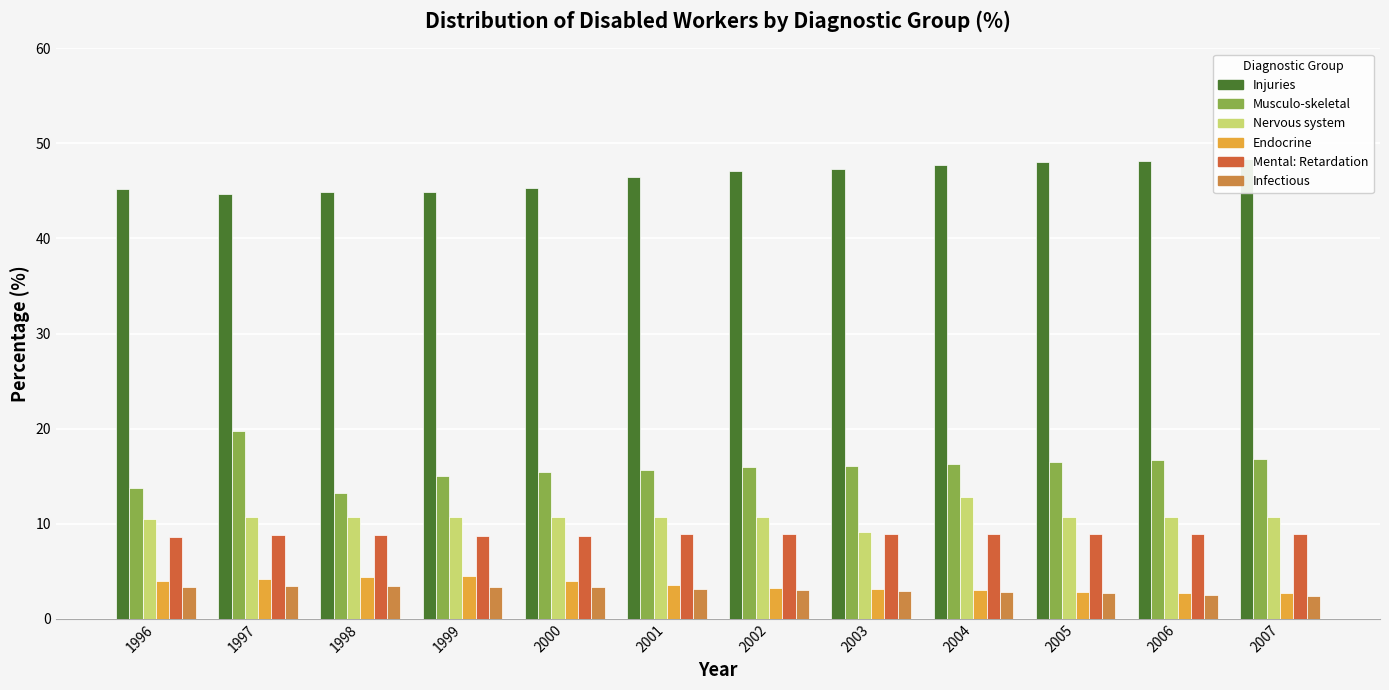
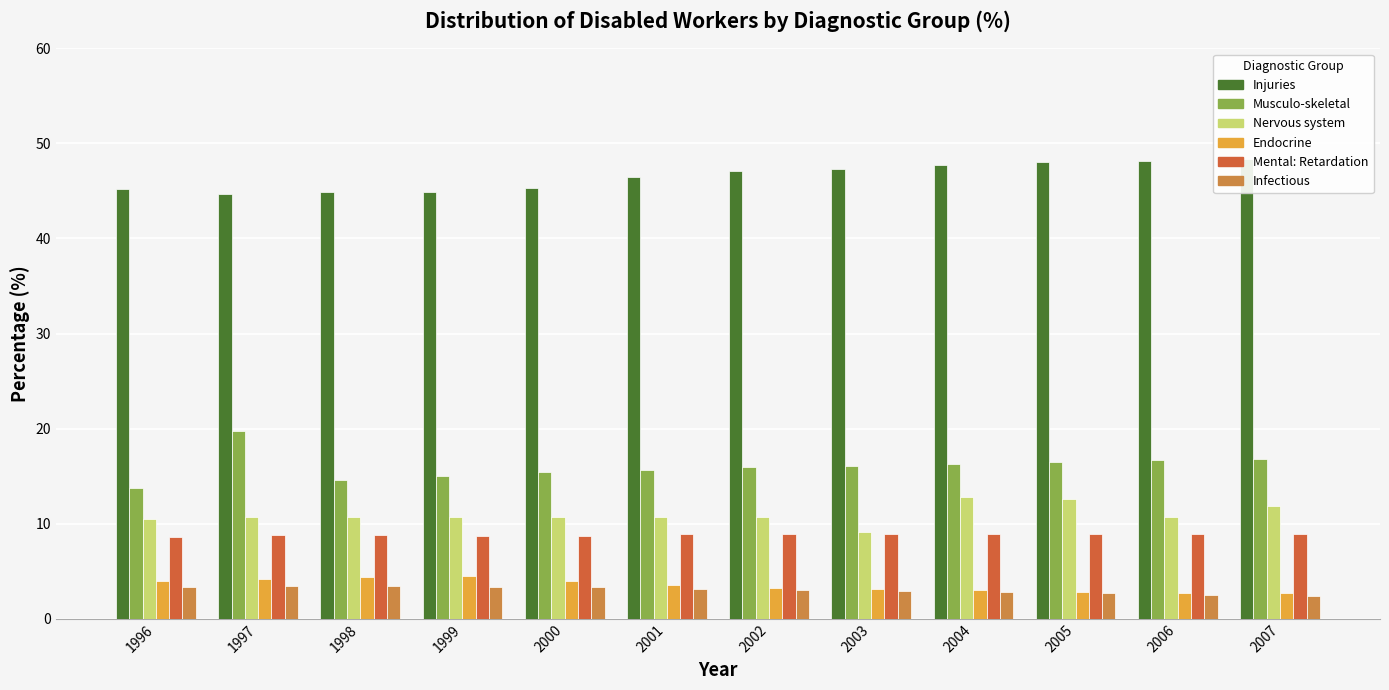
  {
    "Injuries": {
      "1996": 45,
      "1997": 45,
      "1998": 45,
      "1999": 45,
      "2000": 45,
      "2001": 47,
      "2002": 47,
      "2003": 47,
      "2004": 48,
      "2005": 48,
      "2006": 48
    },
    "Musculo-skeletal": {
      "1996": 14,
      "1997": 20,
-     "1998": 13,
+     "1998": 15,
      "1999": 15,
      "2000": 15,
      "2001": 16,
      "2002": 16,
      "2003": 16,
      "2004": 16,
      "2005": 17,
      "2006": 17,
      "2007": 17
    },
    "Nervous system": {
      "1996": 11,
      "1997": 11,
      "1998": 11,
      "1999": 11,
      "2000": 11,
      "2001": 11,
      "2002": 11,
      "2003": 9,
      "2004": 13,
-     "2005": 11,
+     "2005": 13,
      "2006": 11,
-     "2007": 11
+     "2007": 12
    }
  }
